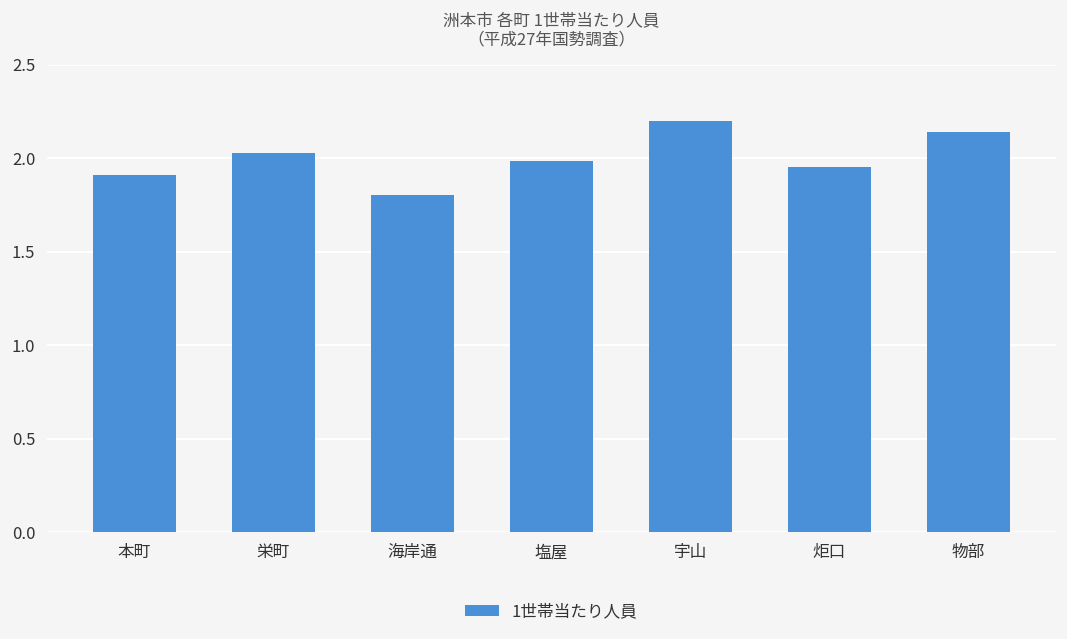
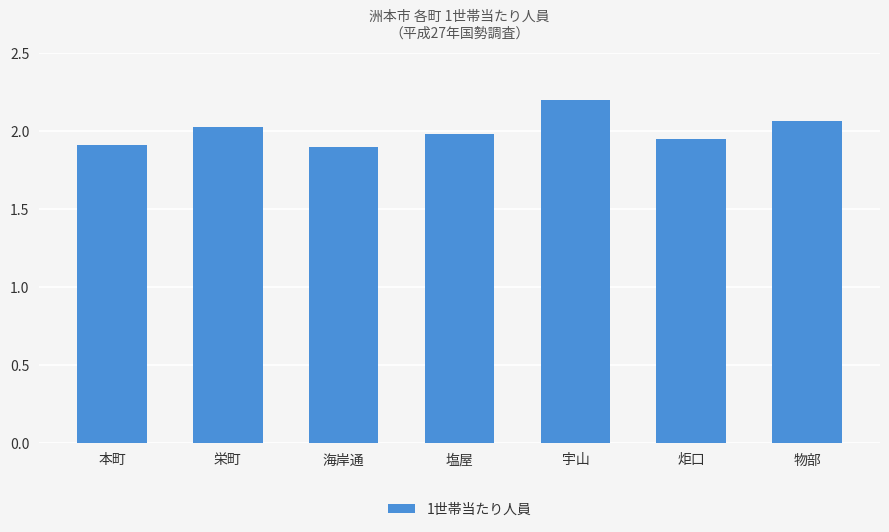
  {
    "本町": 1.91,
    "栄町": 2.03,
-   "海岸通": 1.80,
+   "海岸通": 1.90,
    "塩屋": 1.98,
    "宇山": 2.20,
    "炬口": 1.95,
-   "物部": 2.14
+   "物部": 2.07
  }
